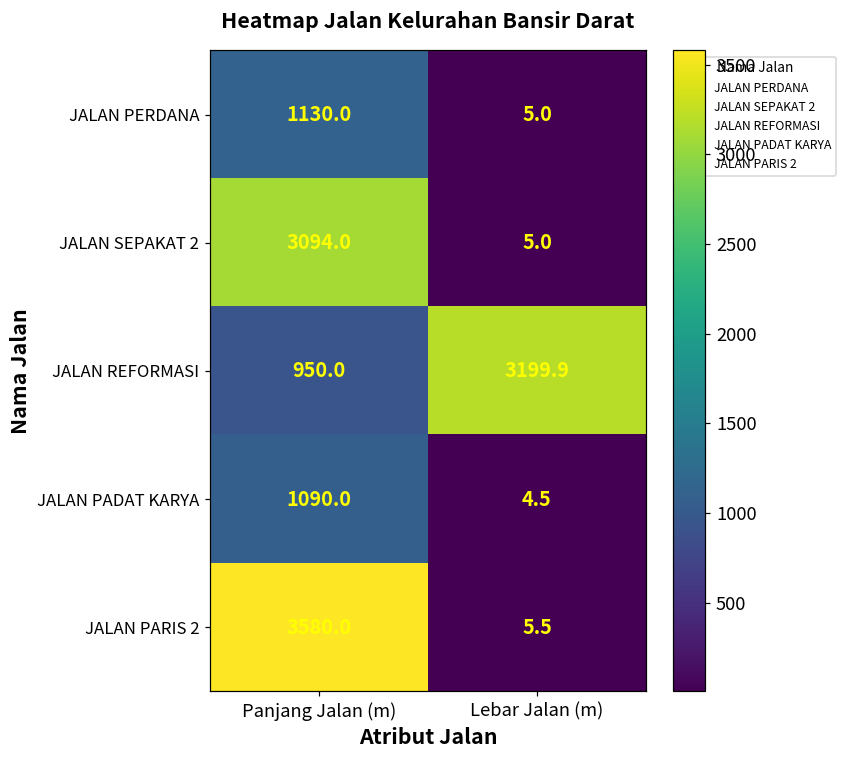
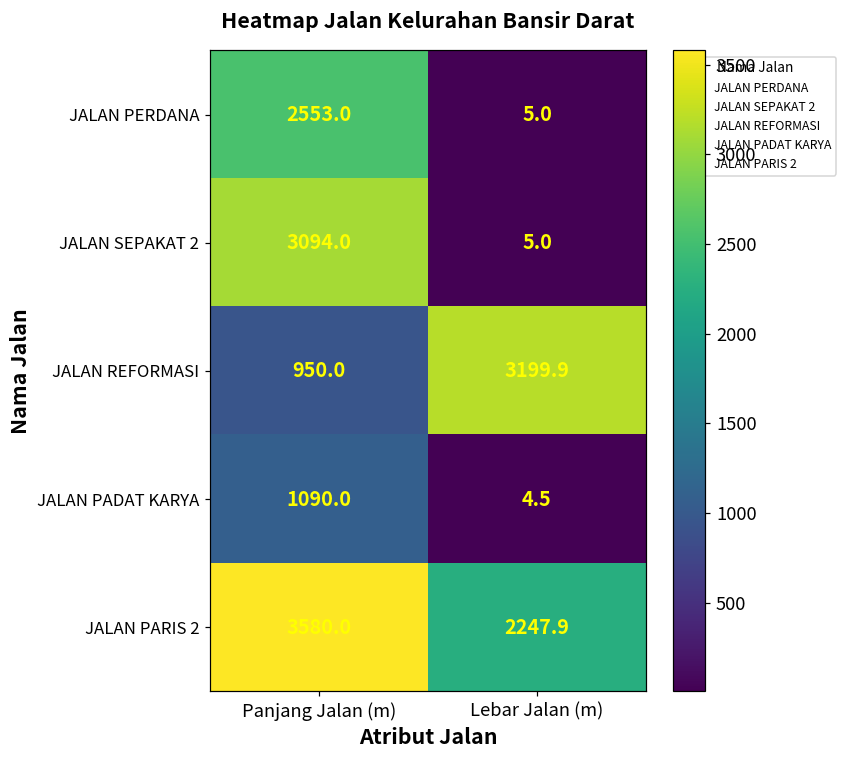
  {
    "JALAN PERDANA": {
-     "Panjang Jalan (m)": 1130.0,
+     "Panjang Jalan (m)": 2553.0,
      "Lebar Jalan (m)": 5.0
    },
    "JALAN SEPAKAT 2": {
      "Panjang Jalan (m)": 3094.0,
      "Lebar Jalan (m)": 5.0
    },
    "JALAN REFORMASI": {
      "Panjang Jalan (m)": 950.0,
      "Lebar Jalan (m)": 3199.9
    },
    "JALAN PADAT KARYA": {
      "Panjang Jalan (m)": 1090.0,
      "Lebar Jalan (m)": 4.5
    },
    "JALAN PARIS 2": {
-     "Lebar Jalan (m)": 5.5
+     "Lebar Jalan (m)": 2247.9
    }
  }
